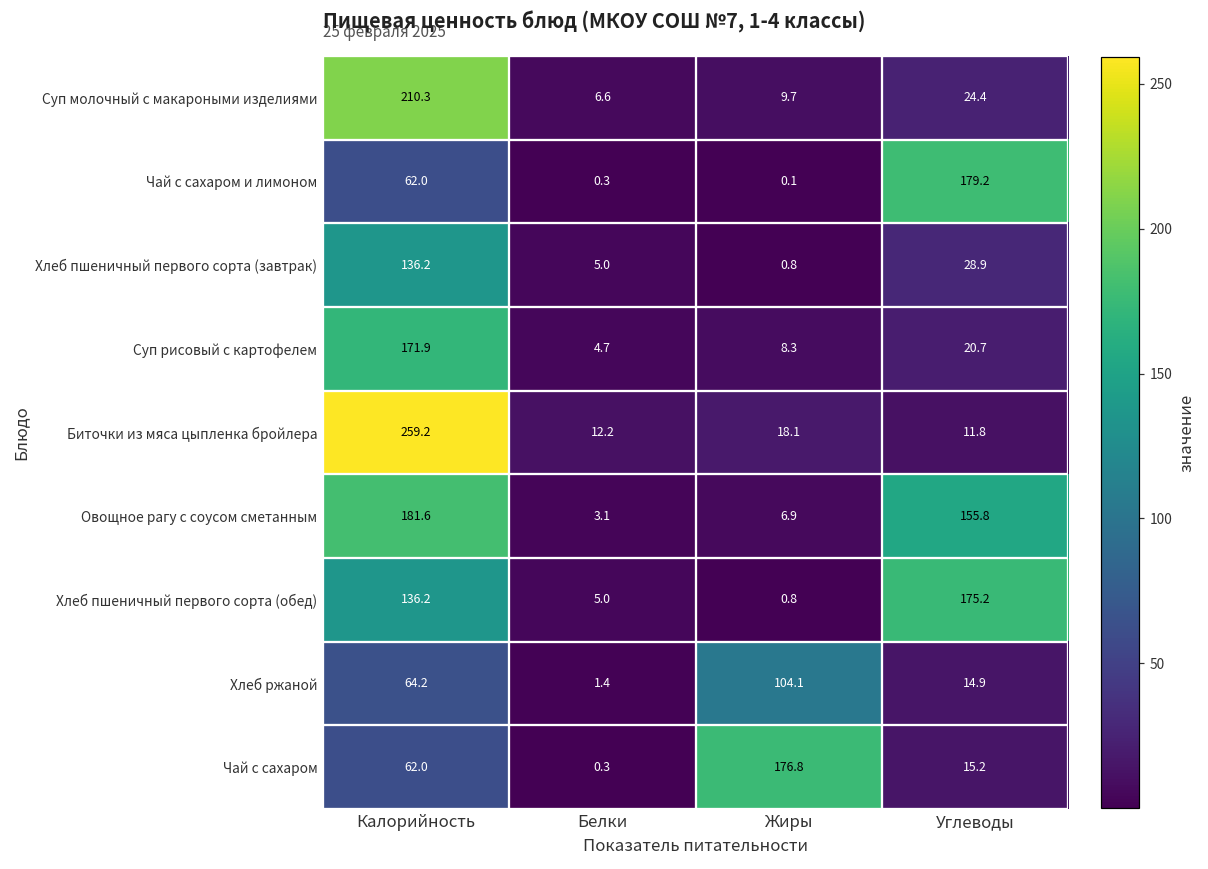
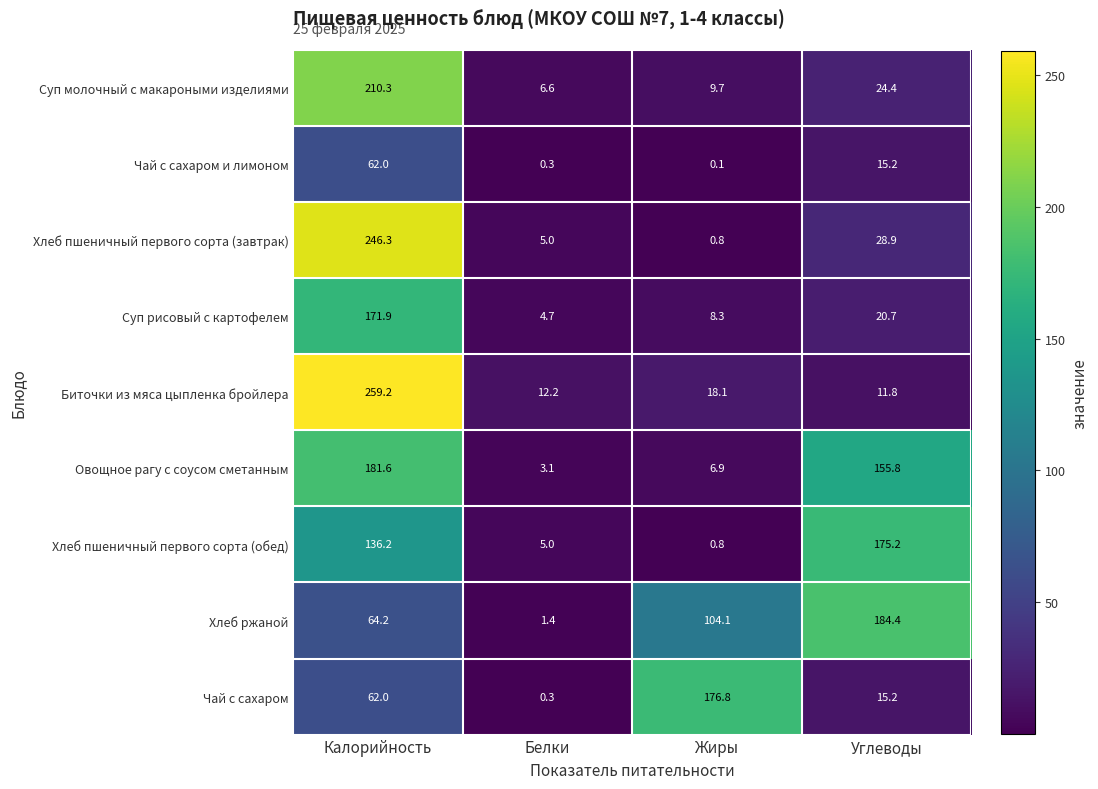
  {
    "Суп молочный с макароными изделиями": {
      "Калорийность": 210.3,
      "Белки": 6.6,
      "Жиры": 9.7,
      "Углеводы": 24.4
    },
    "Чай с сахаром и лимоном": {
      "Калорийность": 62.0,
      "Белки": 0.3,
      "Жиры": 0.1,
-     "Углеводы": 179.2
+     "Углеводы": 15.2
    },
    "Хлеб пшеничный первого сорта (завтрак)": {
-     "Калорийность": 136.2,
+     "Калорийность": 246.3,
      "Белки": 5.0,
      "Жиры": 0.8,
      "Углеводы": 28.9
    },
    "Суп рисовый с картофелем": {
      "Калорийность": 171.9,
      "Белки": 4.7,
      "Жиры": 8.3,
      "Углеводы": 20.7
    },
    "Биточки из мяса цыпленка бройлера": {
      "Калорийность": 259.2,
      "Белки": 12.2,
      "Жиры": 18.1,
      "Углеводы": 11.8
    },
    "Овощное рагу с соусом сметанным": {
      "Калорийность": 181.6,
      "Белки": 3.1,
      "Жиры": 6.9,
      "Углеводы": 155.8
    },
    "Хлеб пшеничный первого сорта (обед)": {
      "Калорийность": 136.2,
      "Белки": 5.0,
      "Жиры": 0.8,
      "Углеводы": 175.2
    },
    "Хлеб ржаной": {
      "Калорийность": 64.2,
      "Белки": 1.4,
      "Жиры": 104.1,
-     "Углеводы": 14.9
+     "Углеводы": 184.4
    },
    "Чай с сахаром": {
      "Калорийность": 62.0,
      "Белки": 0.3,
      "Жиры": 176.8,
      "Углеводы": 15.2
    }
  }
